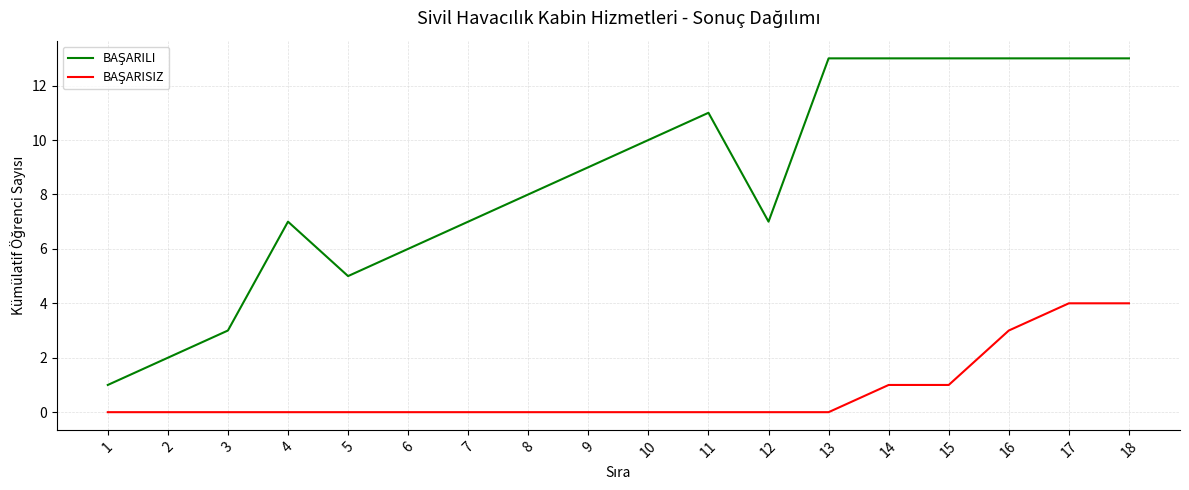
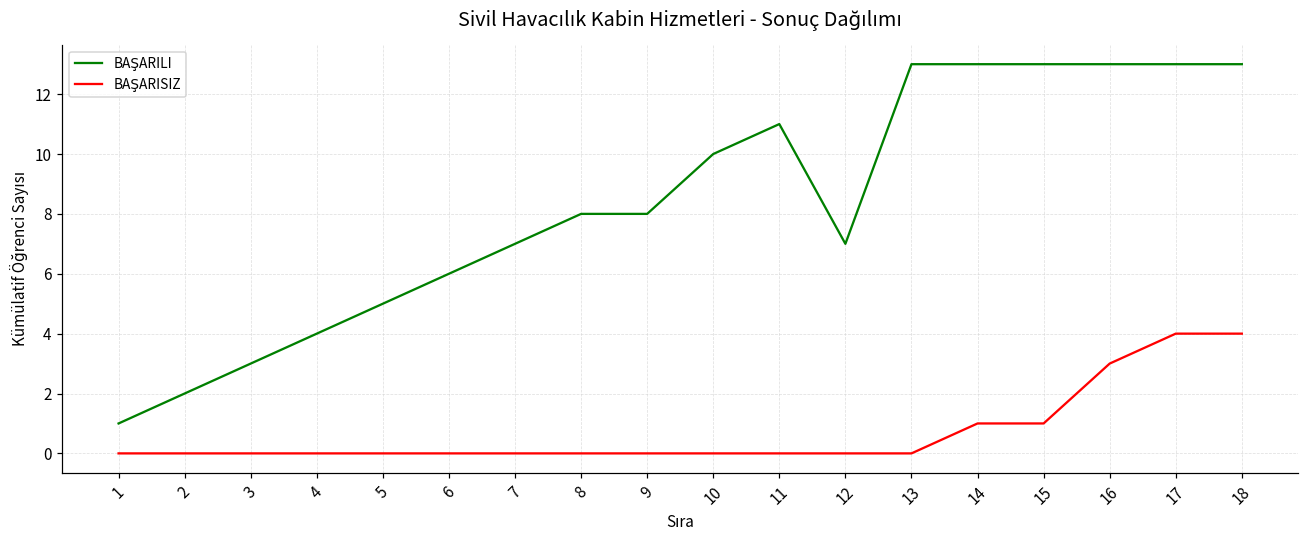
  {
    "BAŞARILI": {
      "1": 1,
      "2": 2,
      "3": 3,
-     "4": 7,
+     "4": 4,
      "5": 5,
      "6": 6,
      "7": 7,
      "8": 8,
-     "9": 9,
+     "9": 8,
      "10": 10,
      "11": 11,
      "12": 7,
      "13": 13,
      "14": 13,
      "15": 13,
      "16": 13,
      "17": 13,
      "18": 13
    },
    "BAŞARISIZ": {
      "1": 0,
      "2": 0,
      "3": 0,
      "4": 0,
      "5": 0,
      "6": 0,
      "7": 0,
      "8": 0,
      "9": 0,
      "10": 0,
      "11": 0,
      "12": 0,
      "13": 0,
      "14": 1,
      "15": 1,
      "16": 3,
      "17": 4,
      "18": 4
    }
  }
